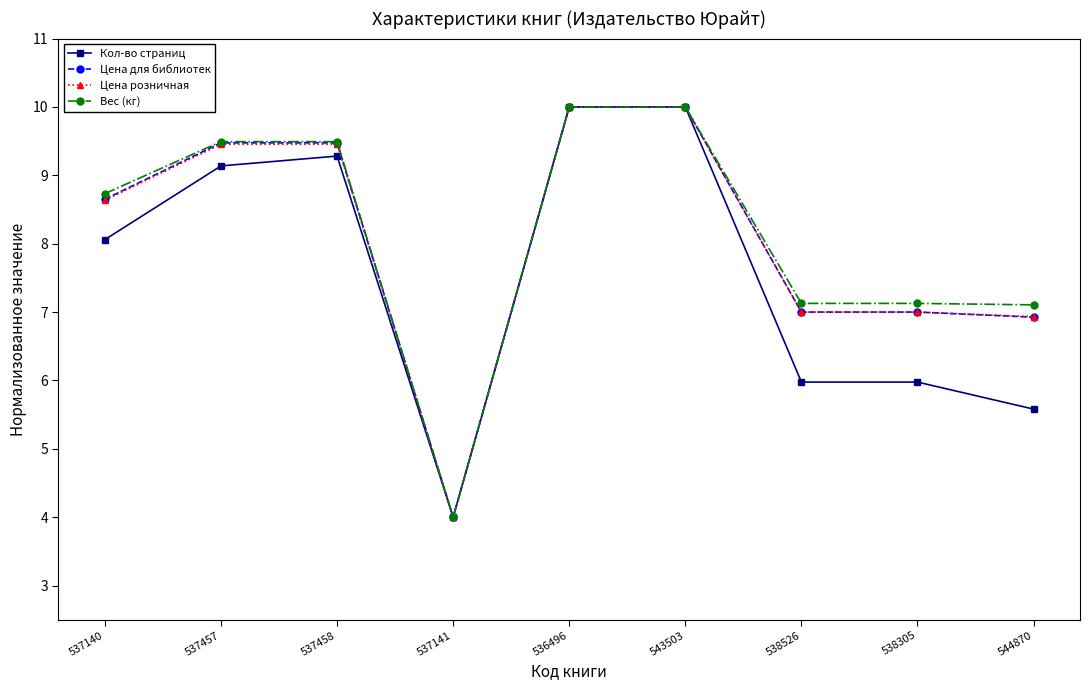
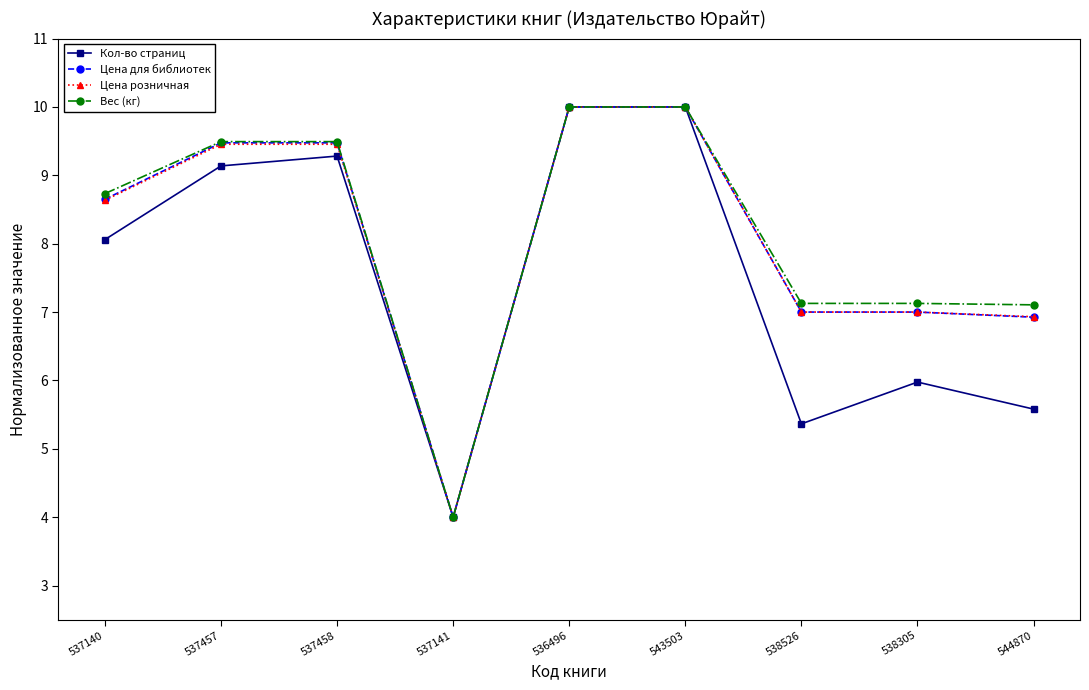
  {
    "Кол-во страниц": {
      "537140": 8.1,
      "537457": 9.1,
      "537458": 9.3,
-     "538526": 6.0,
+     "538526": 5.4,
      "538305": 6.0,
      "544870": 5.6
    },
    "Вес (кг)": {
      "537140": 8.7,
      "538526": 7.1,
      "538305": 7.1,
      "544870": 7.1
    }
  }
